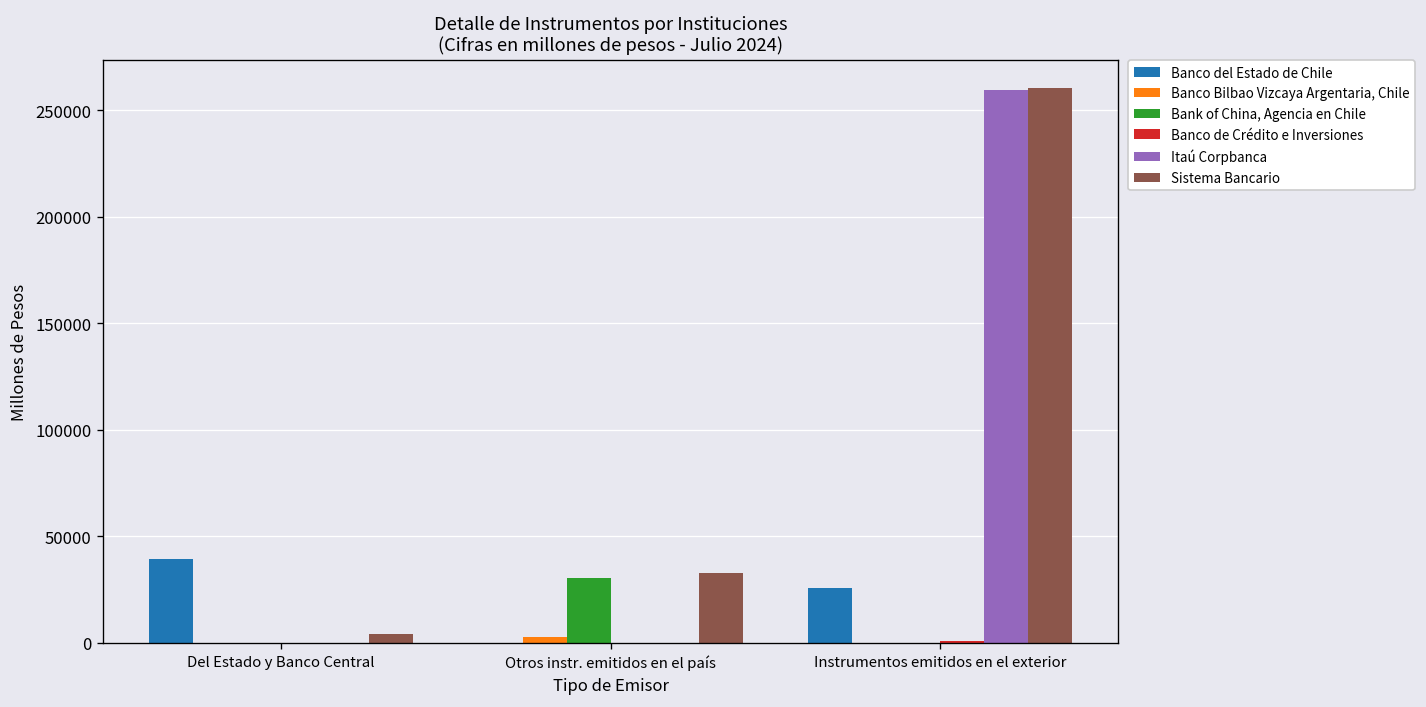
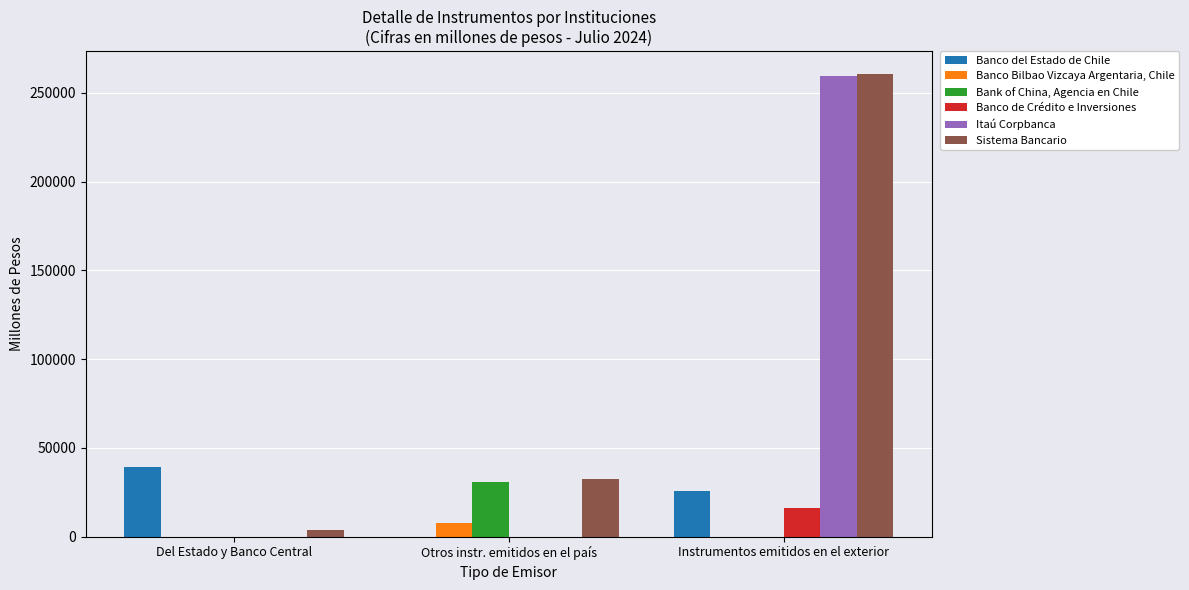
  {
    "Banco del Estado de Chile": {
      "Del Estado y Banco Central": 39000,
      "Otros instr. emitidos en el país": 0,
      "Instrumentos emitidos en el exterior": 26000
    },
    "Banco Bilbao Vizcaya Argentaria, Chile": {
      "Del Estado y Banco Central": 0,
-     "Otros instr. emitidos en el país": 3000,
+     "Otros instr. emitidos en el país": 7000,
      "Instrumentos emitidos en el exterior": 0
    },
    "Bank of China, Agencia en Chile": {
      "Del Estado y Banco Central": 0,
      "Otros instr. emitidos en el país": 31000,
      "Instrumentos emitidos en el exterior": 0
    },
    "Banco de Crédito e Inversiones": {
      "Del Estado y Banco Central": 0,
      "Otros instr. emitidos en el país": 0,
-     "Instrumentos emitidos en el exterior": 1000
+     "Instrumentos emitidos en el exterior": 16000
    },
    "Itaú Corpbanca": {
      "Del Estado y Banco Central": 0,
      "Otros instr. emitidos en el país": 0,
      "Instrumentos emitidos en el exterior": 260000
    },
    "Sistema Bancario": {
      "Del Estado y Banco Central": 4000,
      "Otros instr. emitidos en el país": 33000,
      "Instrumentos emitidos en el exterior": 260000
    }
  }
